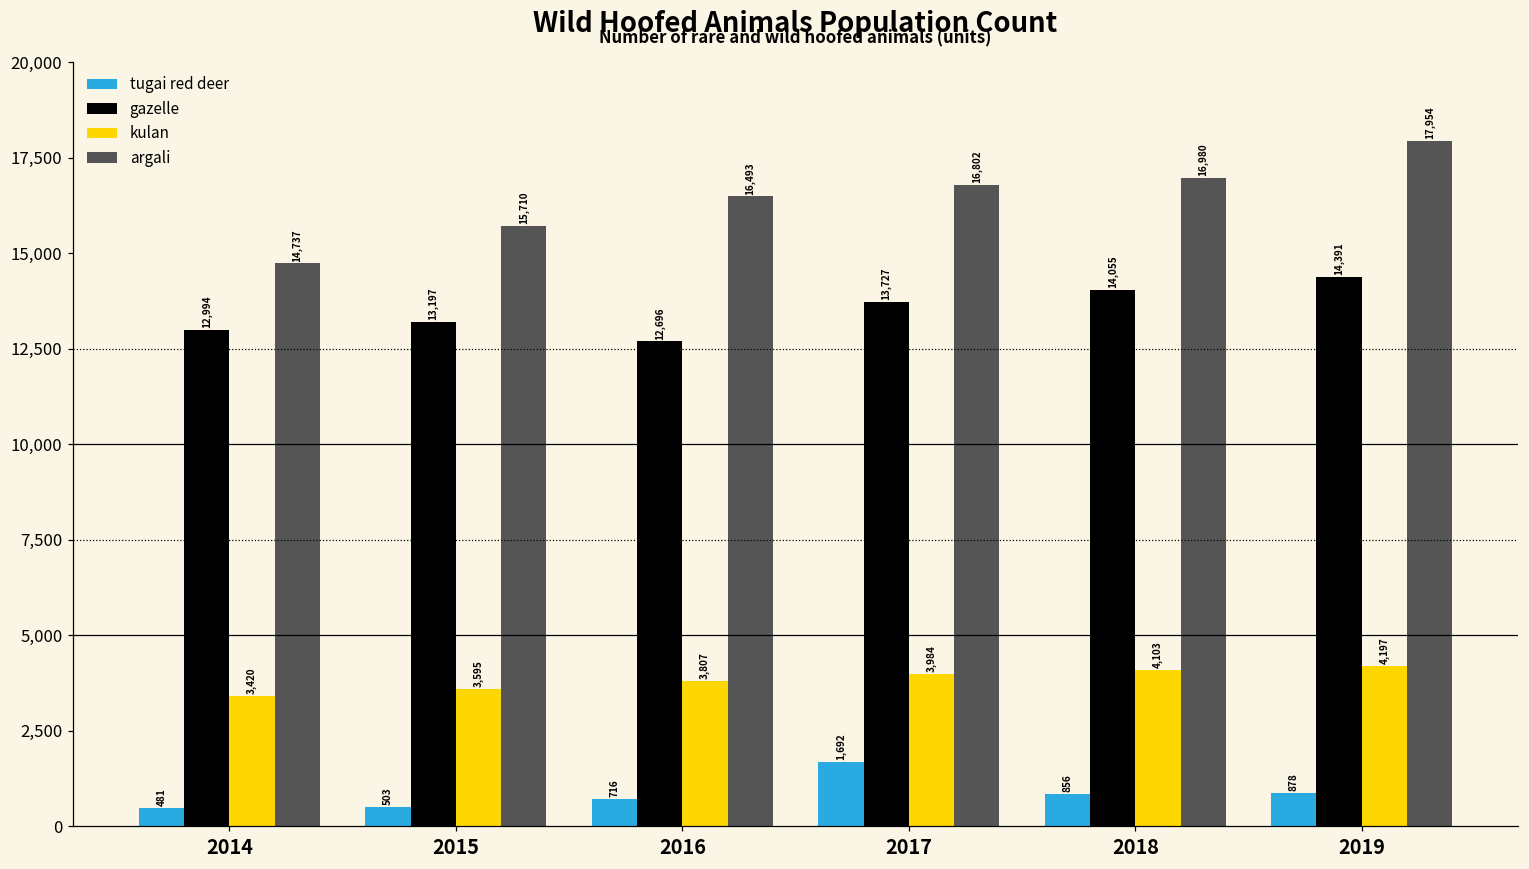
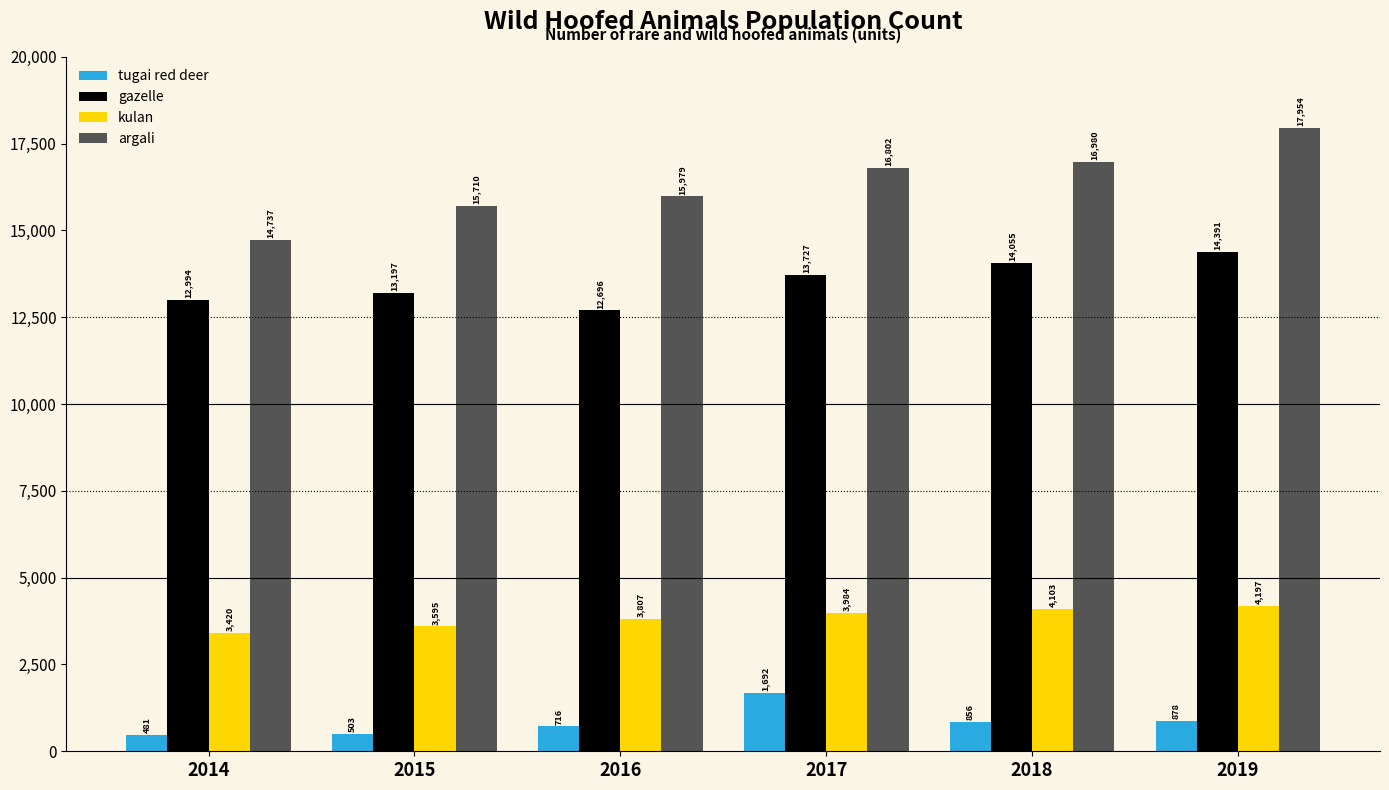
  {
    "tugai red deer": {
      "2014": "481",
      "2015": "503",
      "2016": "716",
      "2017": "1,692",
      "2018": "856",
      "2019": "878"
    },
    "gazelle": {
      "2014": "12,994",
      "2015": "13,197",
      "2016": "12,696",
      "2017": "13,727",
      "2018": "14,055",
      "2019": "14,391"
    },
    "kulan": {
      "2014": "3,420",
      "2015": "3,595",
      "2016": "3,807",
      "2017": "3,984",
      "2018": "4,103",
      "2019": "4,197"
    },
    "argali": {
      "2014": "14,737",
      "2015": "15,710",
-     "2016": "16,493",
+     "2016": "15,979",
      "2017": "16,802",
      "2018": "16,980",
      "2019": "17,954"
    }
  }
